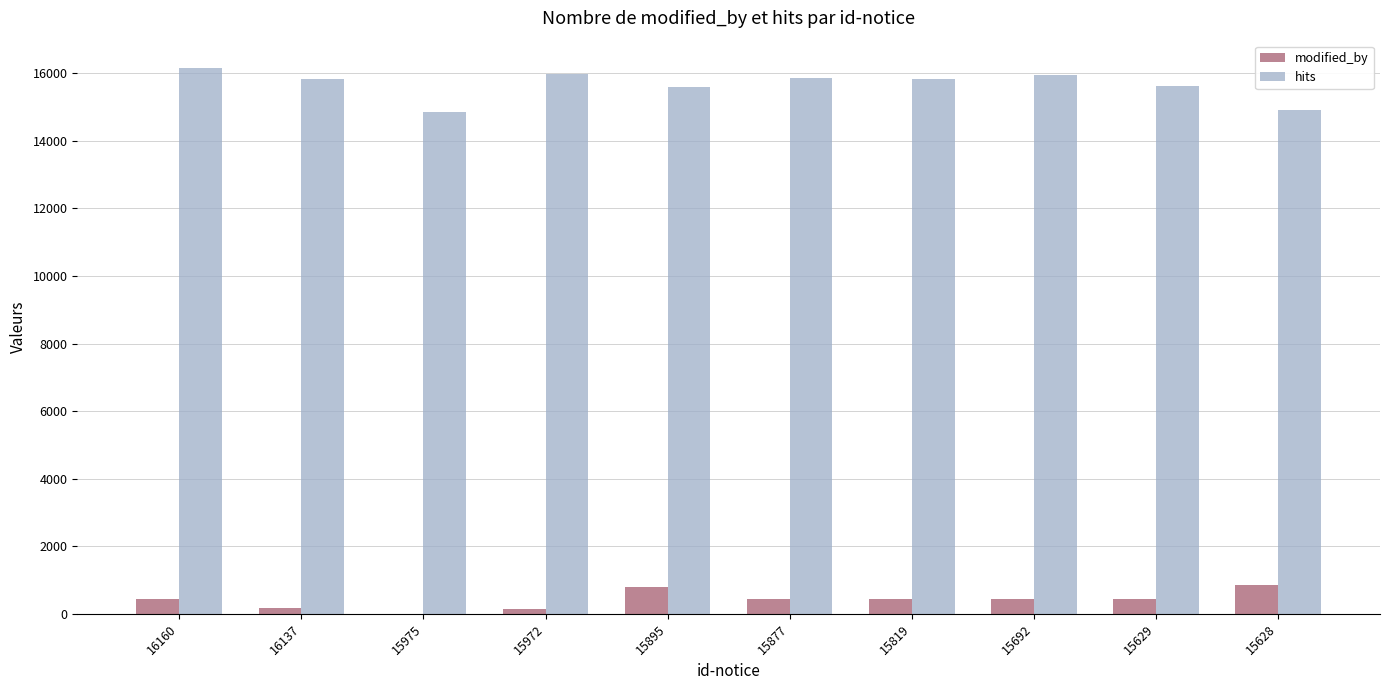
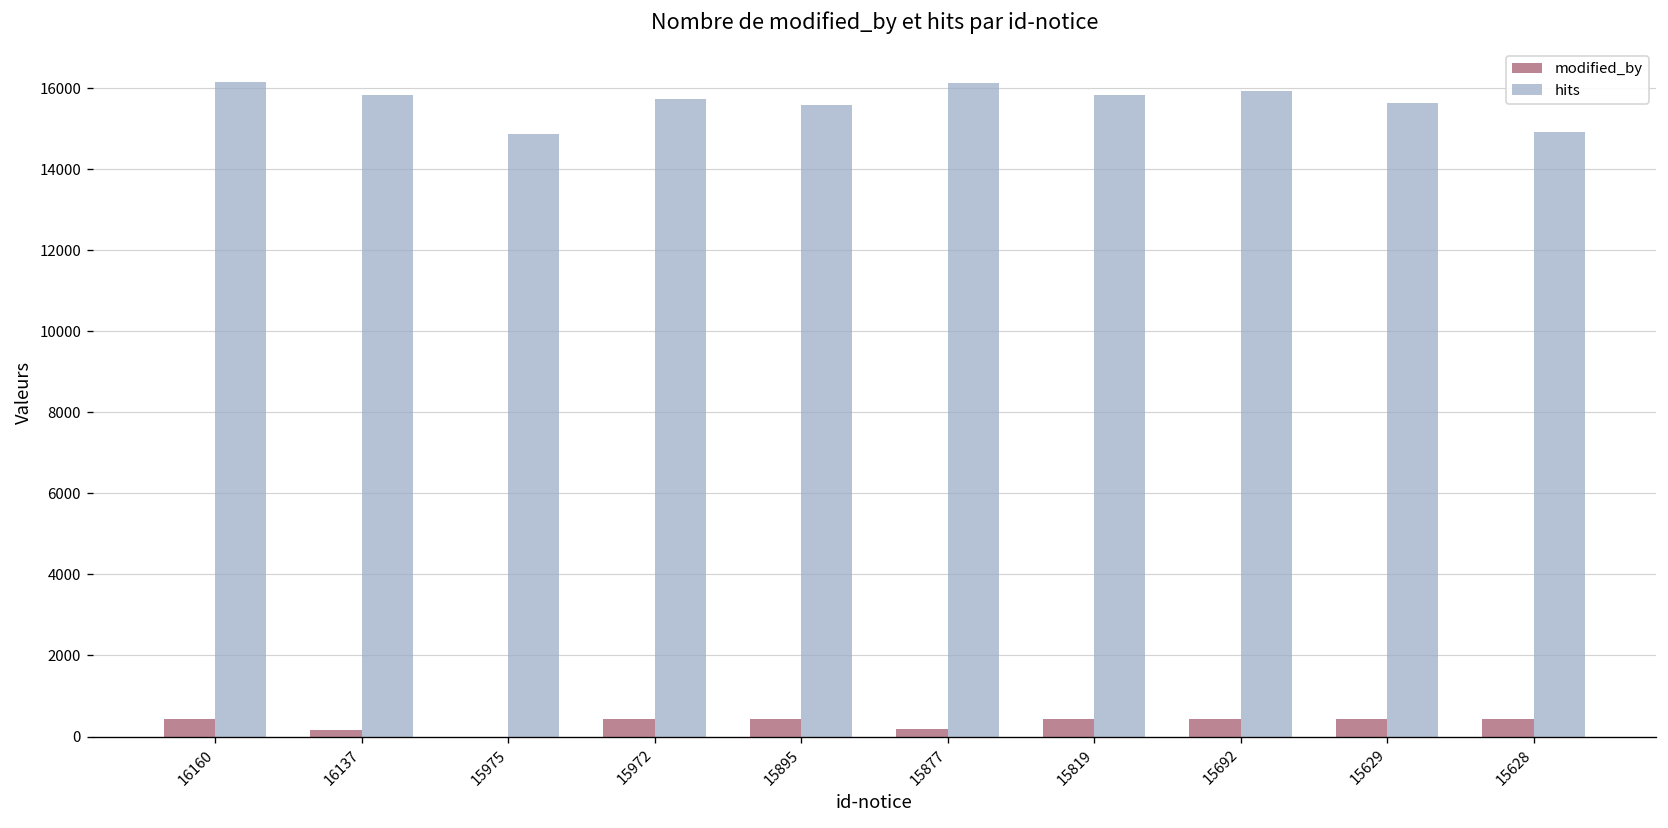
  {
    "modified_by": {
      "16160": 400,
      "16137": 200,
      "15975": 0,
-     "15972": 100,
-     "15895": 800,
-     "15877": 400,
+     "15972": 400,
+     "15895": 400,
+     "15877": 200,
      "15819": 400,
      "15692": 400,
      "15629": 400,
-     "15628": 900
+     "15628": 400
    },
    "hits": {
      "16160": 16200,
      "16137": 15800,
      "15975": 14900,
-     "15972": 16000,
+     "15972": 15700,
      "15895": 15600,
-     "15877": 15900,
+     "15877": 16100,
      "15819": 15800,
      "15692": 15900,
      "15629": 15600,
      "15628": 14900
    }
  }
